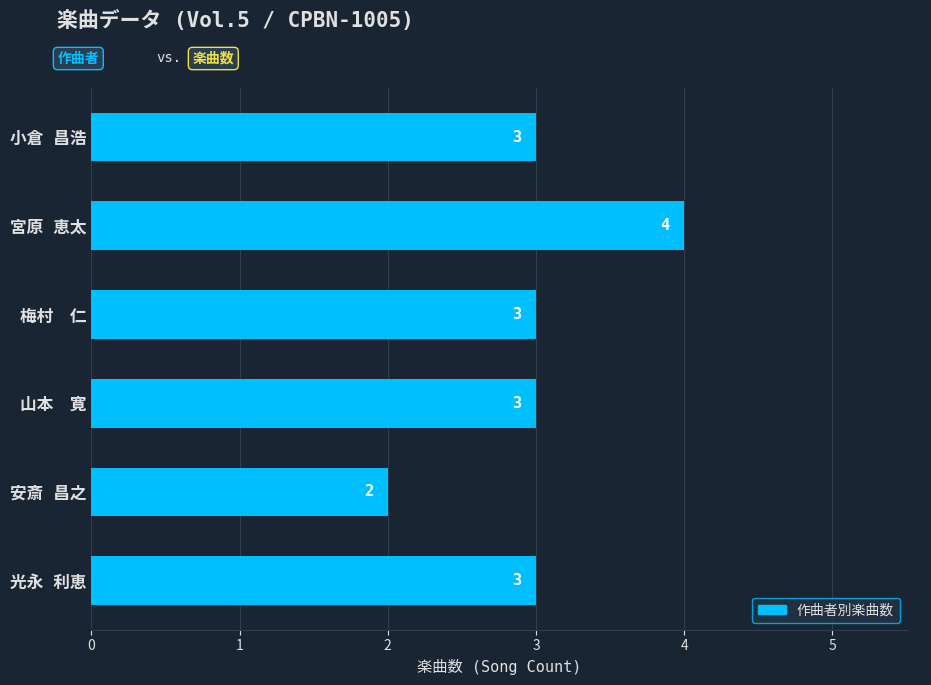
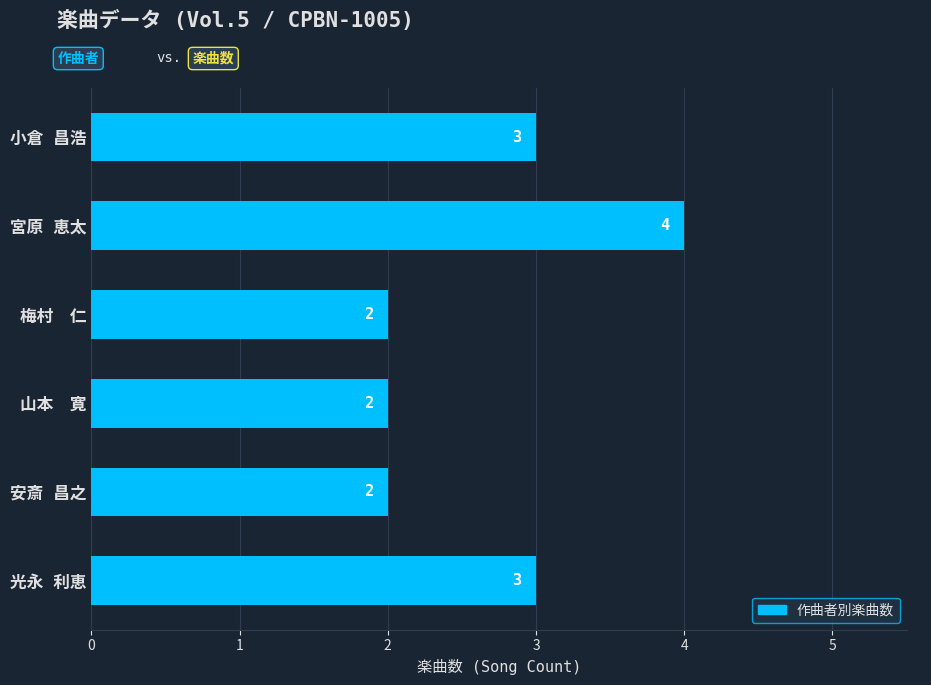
  {
    "小倉 昌浩": 3,
    "宮原 恵太": 4,
-   "梅村 仁": 3,
-   "山本 寛": 3,
+   "梅村 仁": 2,
+   "山本 寛": 2,
    "安斎 昌之": 2,
    "光永 利恵": 3
  }
